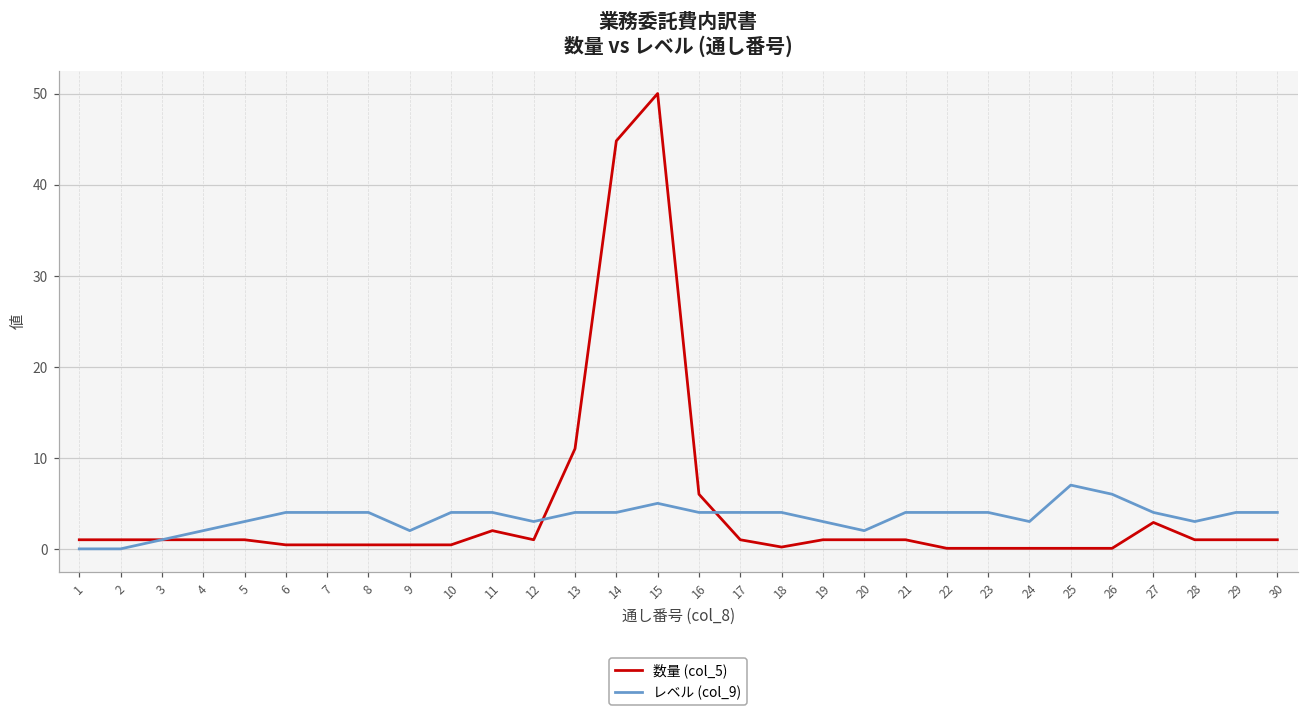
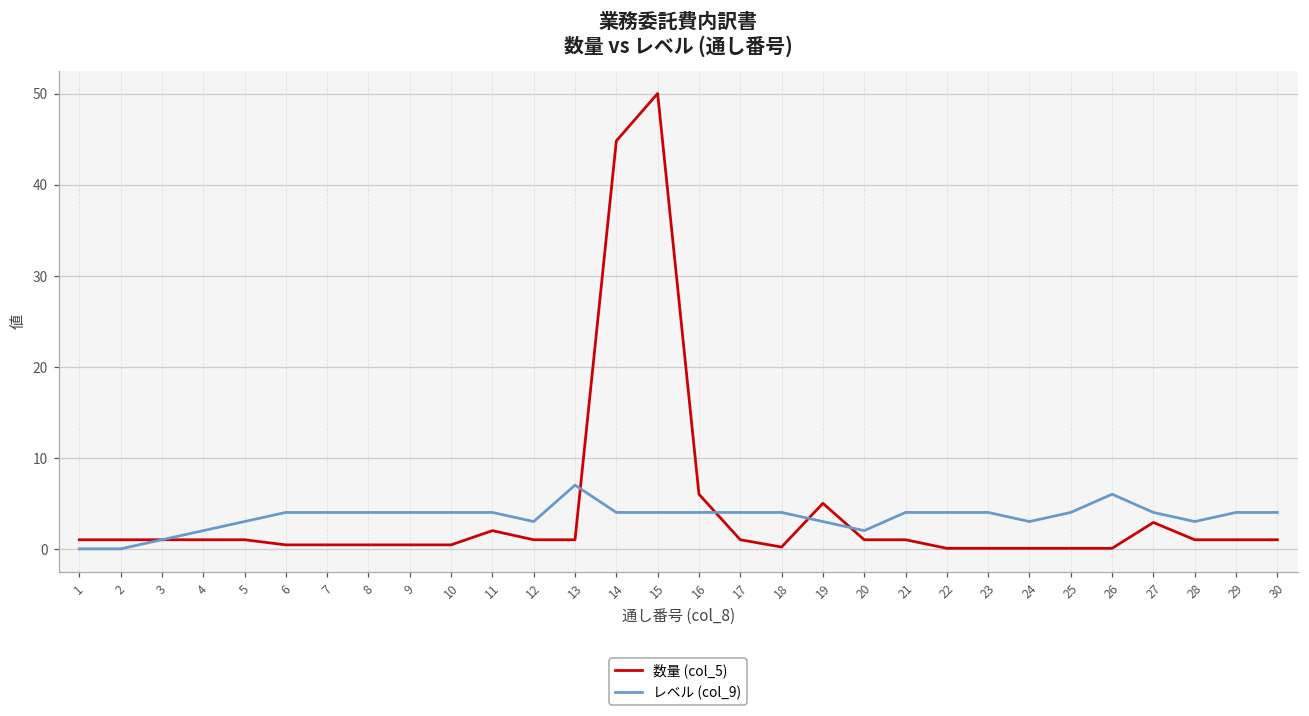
  {
    "数量 (col_5)": {
      "1": 1,
      "2": 1,
      "4": 1,
      "5": 1,
      "6": 0,
      "7": 0,
      "8": 0,
      "9": 0,
      "10": 0,
      "11": 2,
      "12": 1,
-     "13": 11,
+     "13": 1,
      "14": 45,
      "15": 50,
      "16": 6,
      "17": 1,
      "18": 0,
-     "19": 1,
+     "19": 5,
      "20": 1,
      "21": 1,
      "22": 0,
      "23": 0,
      "24": 0,
      "25": 0,
      "26": 0,
      "27": 3,
      "28": 1,
      "29": 1,
      "30": 1
    },
    "レベル (col_9)": {
      "1": 0,
      "2": 0,
      "4": 2,
      "5": 3,
      "6": 4,
      "7": 4,
      "8": 4,
-     "9": 2,
+     "9": 4,
      "10": 4,
      "11": 4,
      "12": 3,
-     "13": 4,
+     "13": 7,
      "14": 4,
-     "15": 5,
+     "15": 4,
      "16": 4,
      "17": 4,
      "18": 4,
      "19": 3,
      "20": 2,
      "21": 4,
      "22": 4,
      "23": 4,
      "24": 3,
-     "25": 7,
+     "25": 4,
      "26": 6,
      "27": 4,
      "28": 3,
      "29": 4,
      "30": 4
    }
  }
